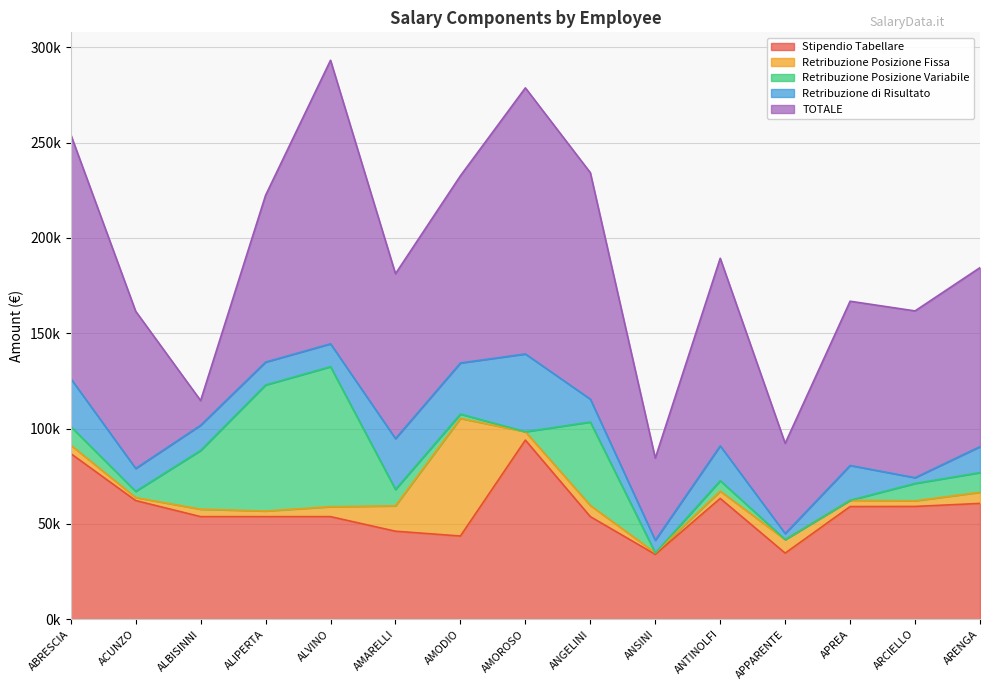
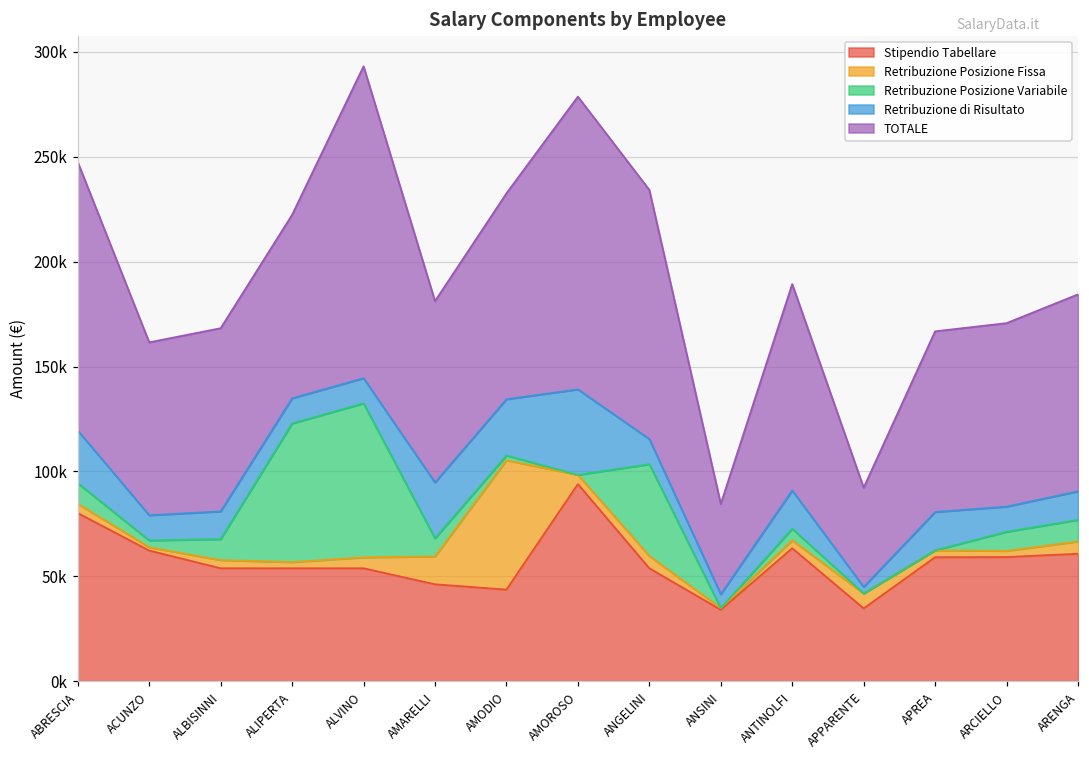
  {
    "Stipendio Tabellare": {
-     "ABRESCIA": 87000,
+     "ABRESCIA": 80000,
      "ACUNZO": 62000,
      "ALBISINNI": 54000,
      "ALIPERTA": 54000,
      "ALVINO": 54000,
      "AMARELLI": 46000,
      "AMODIO": 44000,
      "AMOROSO": 94000,
      "ANGELINI": 54000,
      "ANTINOLFI": 63000,
      "APPARENTE": 35000,
      "APREA": 59000,
      "ARCIELLO": 59000,
      "ARENGA": 61000
    },
    "Retribuzione Posizione Fissa": {
      "ABRESCIA": 4000,
      "ACUNZO": 2000,
      "ALBISINNI": 4000,
      "ALIPERTA": 3000,
      "ALVINO": 5000,
      "AMARELLI": 13000,
      "AMODIO": 62000,
      "ANGELINI": 6000,
      "ANTINOLFI": 4000,
      "ARCIELLO": 3000,
      "ARENGA": 6000
    },
    "Retribuzione Posizione Variabile": {
      "ABRESCIA": 10000,
      "ACUNZO": 3000,
-     "ALBISINNI": 31000,
+     "ALBISINNI": 10000,
      "ALIPERTA": 66000,
      "ALVINO": 73000,
      "AMARELLI": 9000,
      "AMODIO": 2000,
      "ANGELINI": 44000,
      "ANTINOLFI": 6000,
      "ARCIELLO": 9000,
      "ARENGA": 10000
    },
    "Retribuzione di Risultato": {
      "ABRESCIA": 25000,
      "ACUNZO": 12000,
      "ALBISINNI": 13000,
      "ALIPERTA": 12000,
      "ALVINO": 12000,
      "AMARELLI": 27000,
      "AMODIO": 27000,
      "AMOROSO": 41000,
      "ANGELINI": 12000,
      "ANSINI": 7000,
      "ANTINOLFI": 18000,
      "APPARENTE": 3000,
      "APREA": 18000,
-     "ARCIELLO": 3000,
+     "ARCIELLO": 12000,
      "ARENGA": 14000
    },
    "TOTALE": {
      "ABRESCIA": 128000,
      "ACUNZO": 82000,
-     "ALBISINNI": 13000,
+     "ALBISINNI": 87000,
      "ALIPERTA": 87000,
      "ALVINO": 149000,
      "AMARELLI": 86000,
      "AMODIO": 98000,
      "AMOROSO": 140000,
      "ANGELINI": 119000,
      "ANSINI": 43000,
      "ANTINOLFI": 98000,
      "APPARENTE": 47000,
      "APREA": 86000,
      "ARCIELLO": 87000,
      "ARENGA": 94000
    }
  }
